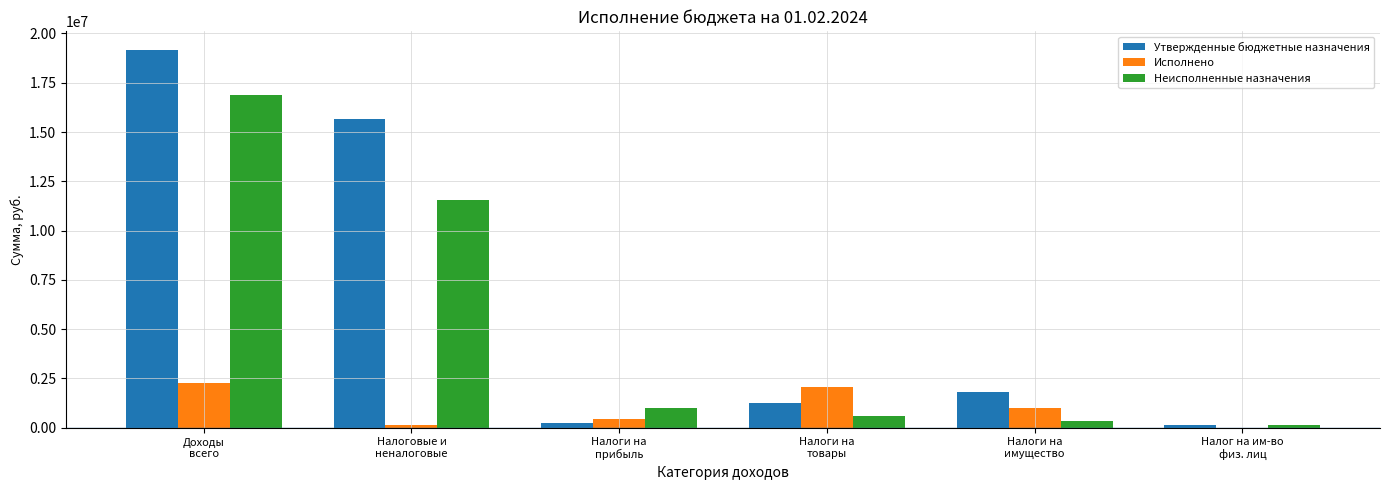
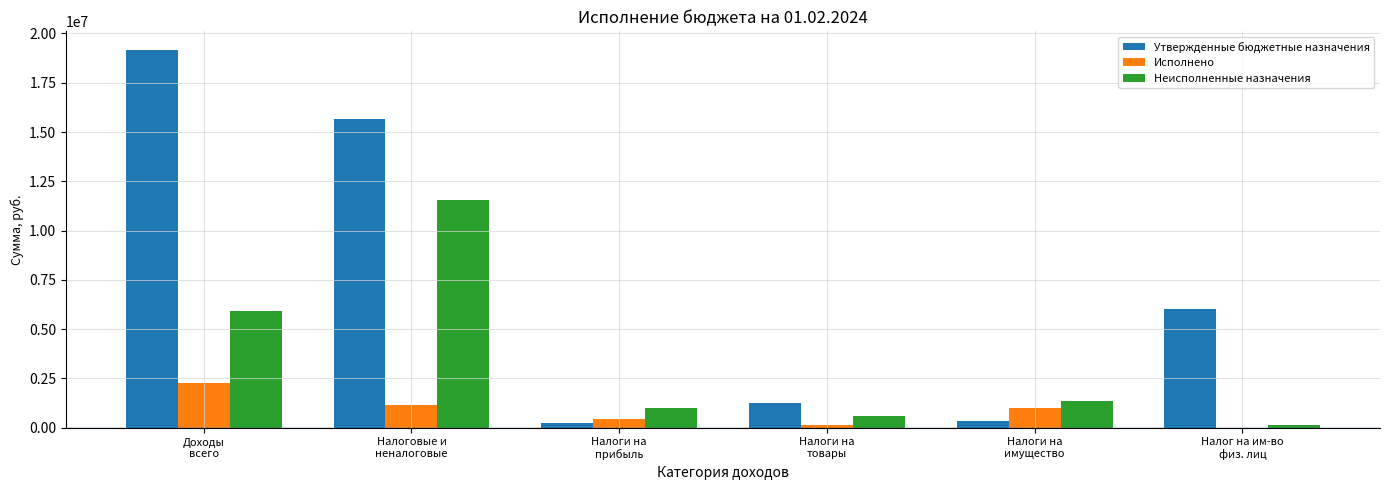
  {
    "Утвержденные бюджетные назначения": {
      "Доходы всего": 19200000,
      "Налоговые и неналоговые": 15700000,
      "Налоги на прибыль": 300000,
      "Налоги на товары": 1300000,
-     "Налоги на имущество": 1800000,
-     "Налог на им-во физ. лиц": 100000
+     "Налоги на имущество": 300000,
+     "Налог на им-во физ. лиц": 6000000
    },
    "Исполнено": {
      "Доходы всего": 2300000,
-     "Налоговые и неналоговые": 100000,
+     "Налоговые и неналоговые": 1200000,
      "Налоги на прибыль": 400000,
-     "Налоги на товары": 2100000,
+     "Налоги на товары": 100000,
      "Налоги на имущество": 1000000
    },
    "Неисполненные назначения": {
-     "Доходы всего": 16900000,
+     "Доходы всего": 5900000,
      "Налоговые и неналоговые": 11500000,
      "Налоги на прибыль": 1000000,
      "Налоги на товары": 600000,
-     "Налоги на имущество": 300000,
+     "Налоги на имущество": 1400000,
      "Налог на им-во физ. лиц": 100000
    }
  }
